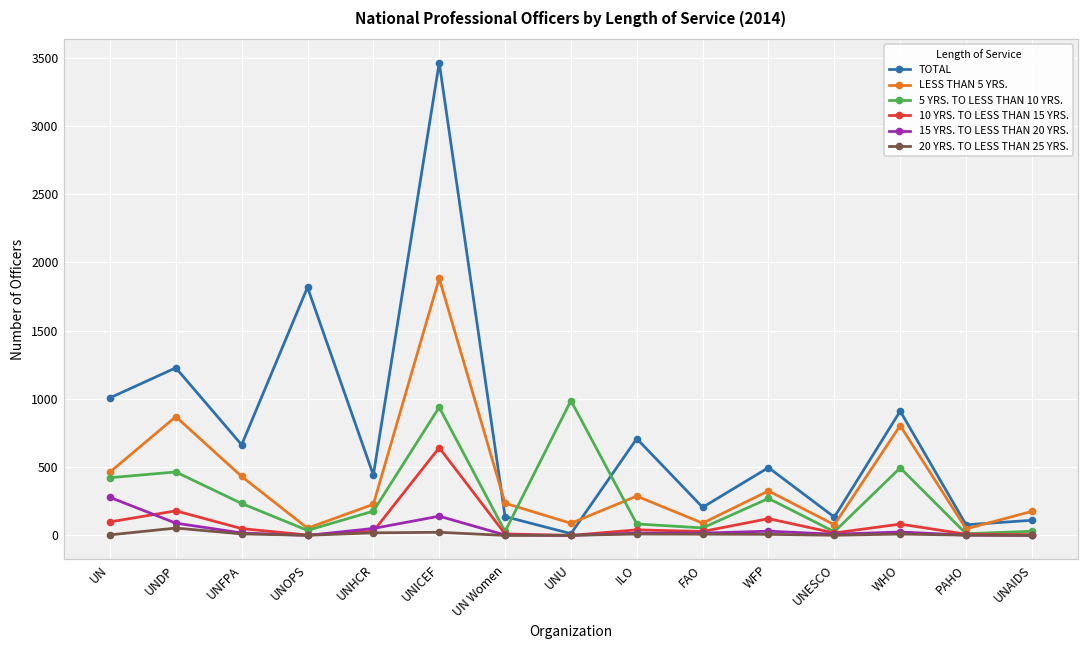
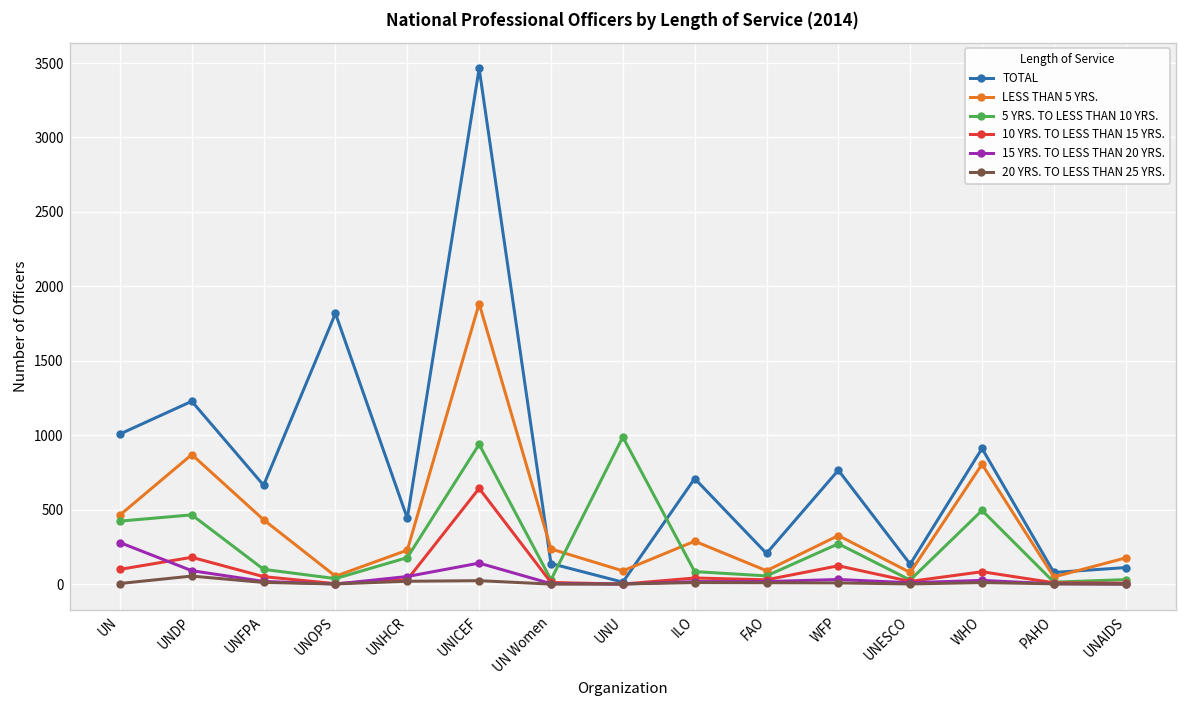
  {
    "TOTAL": {
      "UN": 1010,
      "UNDP": 1230,
      "UNFPA": 660,
      "UNOPS": 1820,
      "UNHCR": 440,
      "UNICEF": 3460,
      "UN Women": 140,
      "ILO": 710,
      "FAO": 210,
-     "WFP": 500,
+     "WFP": 770,
      "UNESCO": 130,
      "WHO": 910,
      "PAHO": 80,
      "UNAIDS": 110
    },
    "LESS THAN 5 YRS.": {
      "UN": 460,
      "UNDP": 870,
      "UNFPA": 430,
      "UNHCR": 230,
      "UNICEF": 1880,
      "UN Women": 240,
      "UNU": 90,
      "ILO": 290,
      "FAO": 90,
      "WFP": 330,
      "UNESCO": 80,
      "WHO": 810,
      "PAHO": 50,
      "UNAIDS": 180
    },
    "5 YRS. TO LESS THAN 10 YRS.": {
      "UN": 420,
      "UNDP": 470,
-     "UNFPA": 230,
+     "UNFPA": 100,
      "UNHCR": 180,
      "UNICEF": 940,
      "UNU": 990,
      "ILO": 80,
      "FAO": 60,
      "WFP": 270,
      "WHO": 500,
      "UNAIDS": 30
    },
    "10 YRS. TO LESS THAN 15 YRS.": {
      "UN": 100,
      "UNDP": 180,
      "UNFPA": 50,
      "UNICEF": 640,
      "ILO": 40,
      "WFP": 120,
      "WHO": 80
    },
    "15 YRS. TO LESS THAN 20 YRS.": {
      "UN": 280,
      "UNDP": 90,
      "UNHCR": 50,
      "UNICEF": 140,
      "WFP": 30
    },
    "20 YRS. TO LESS THAN 25 YRS.": {
      "UN": 0,
      "UNDP": 50,
      "UNICEF": 20,
      "WFP": 10
    }
  }
